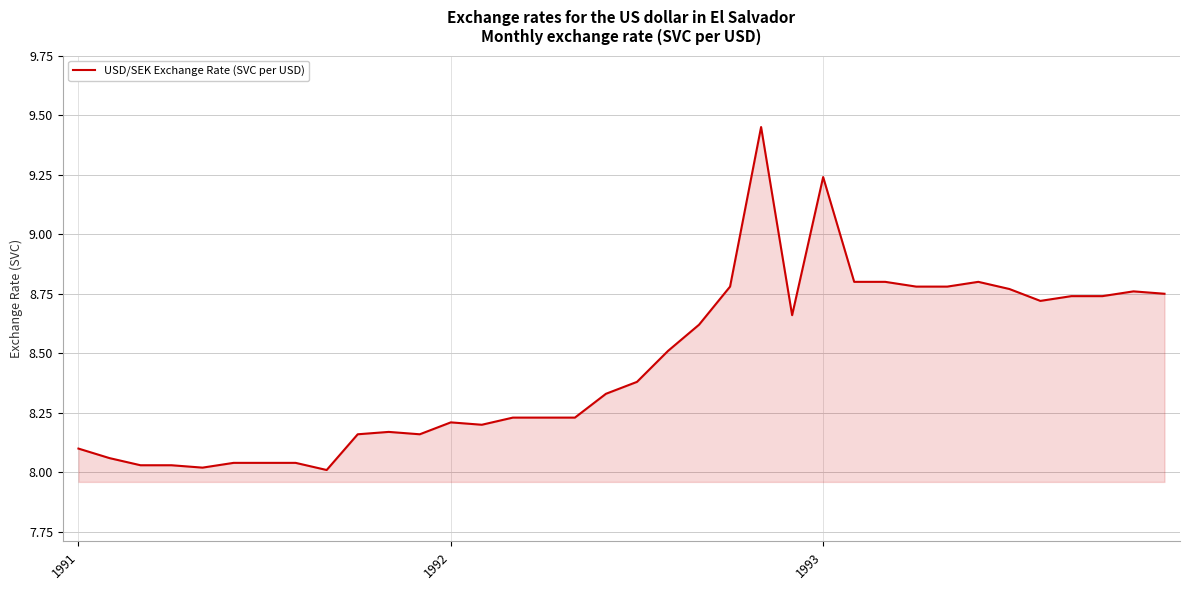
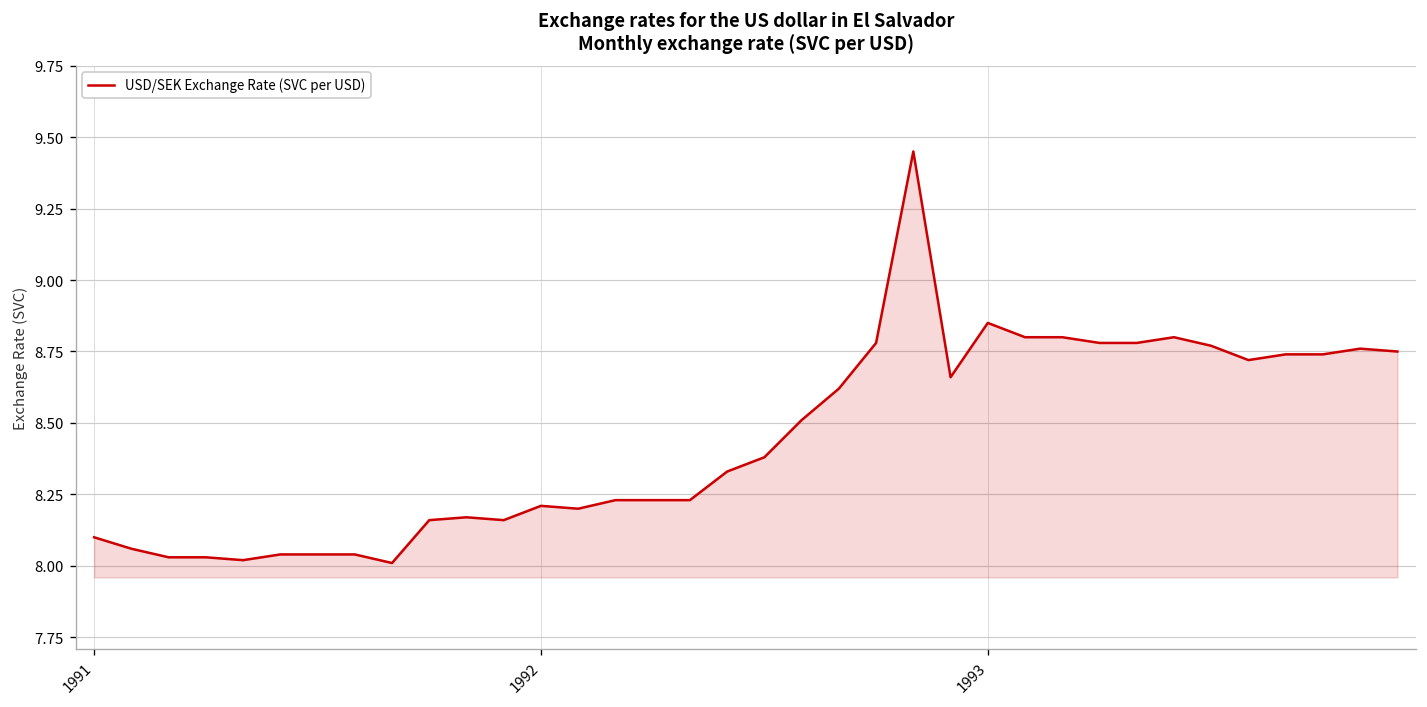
  {
    "1991": 8.10,
    "1992": 8.21,
-   "1993": 9.24
+   "1993": 8.85
  }
